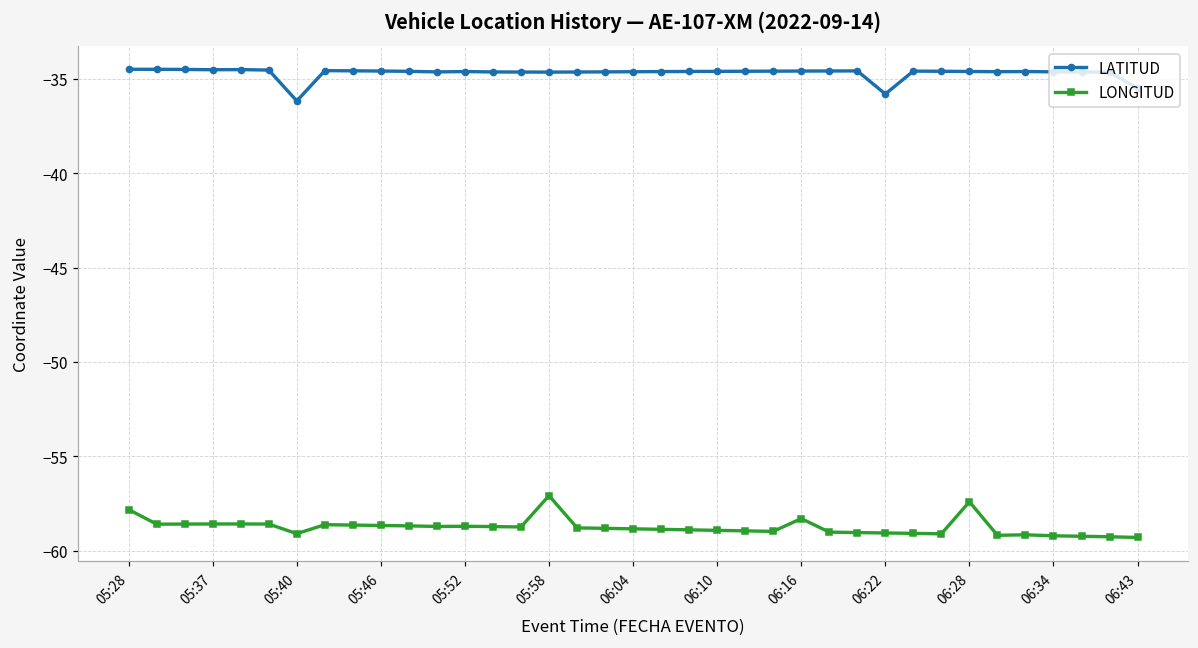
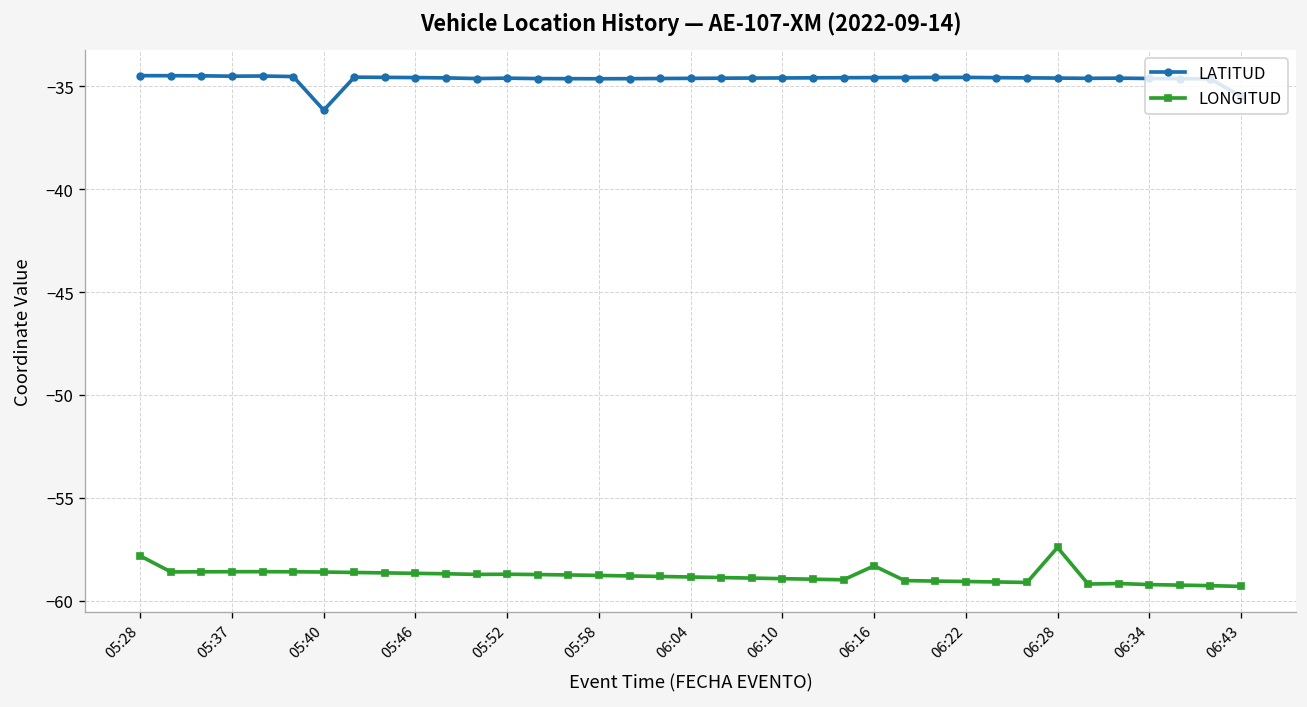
  {
    "LATITUD": {
      "05:28": -34.5,
      "05:40": -36.2,
      "05:46": -34.6,
      "05:58": -34.6,
      "06:04": -34.6,
      "06:10": -34.6,
      "06:16": -34.6,
-     "06:22": -35.8,
+     "06:22": -34.6,
      "06:28": -34.6
    },
    "LONGITUD": {
      "05:28": -57.8,
-     "05:40": -59.1,
+     "05:40": -58.6,
      "05:46": -58.7,
-     "05:58": -57.1,
+     "05:58": -58.8,
      "06:04": -58.8,
      "06:10": -58.9,
      "06:16": -58.3,
      "06:22": -59.1,
      "06:28": -57.4,
      "06:43": -59.3
    }
  }
